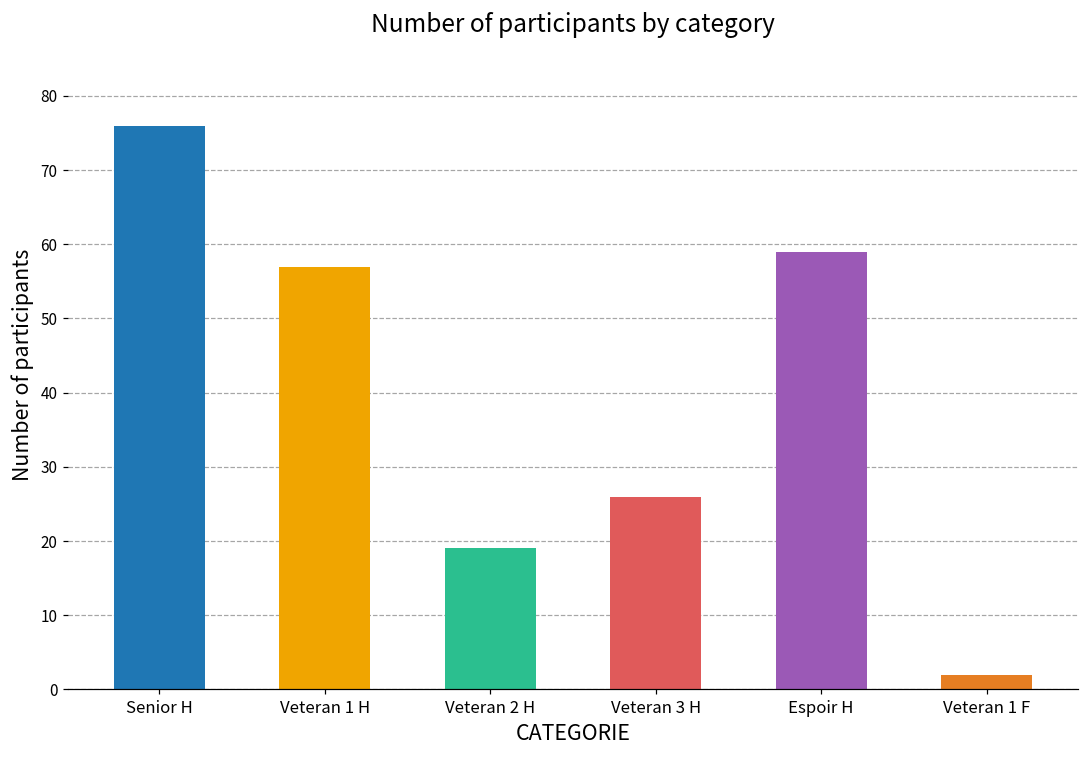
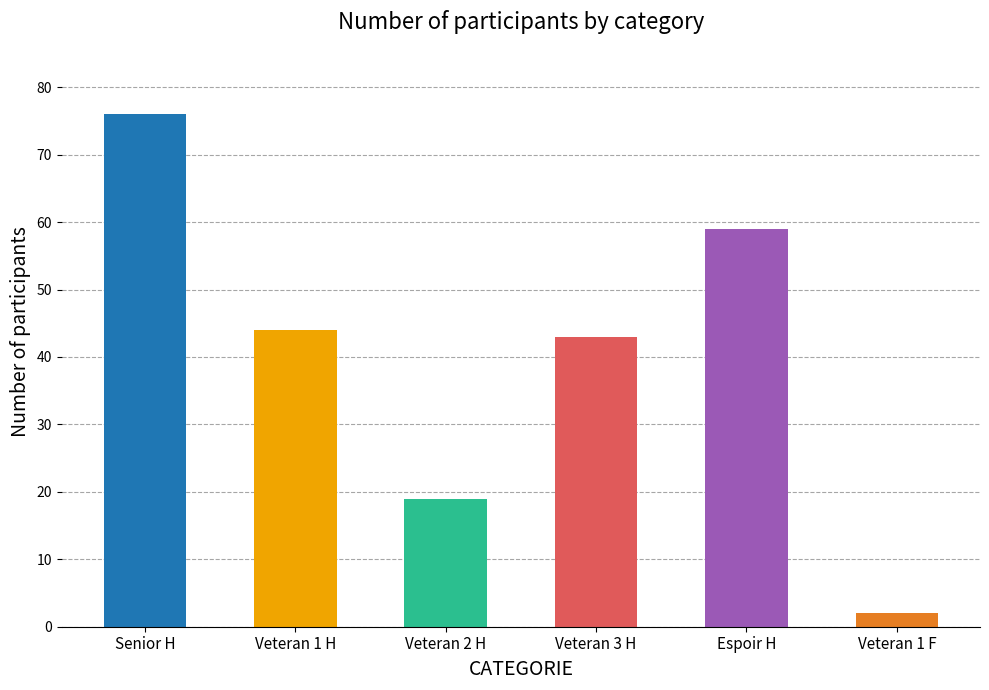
  {
    "Senior H": 76,
-   "Veteran 1 H": 57,
+   "Veteran 1 H": 44,
    "Veteran 2 H": 19,
-   "Veteran 3 H": 26,
+   "Veteran 3 H": 43,
    "Espoir H": 59,
    "Veteran 1 F": 2
  }
